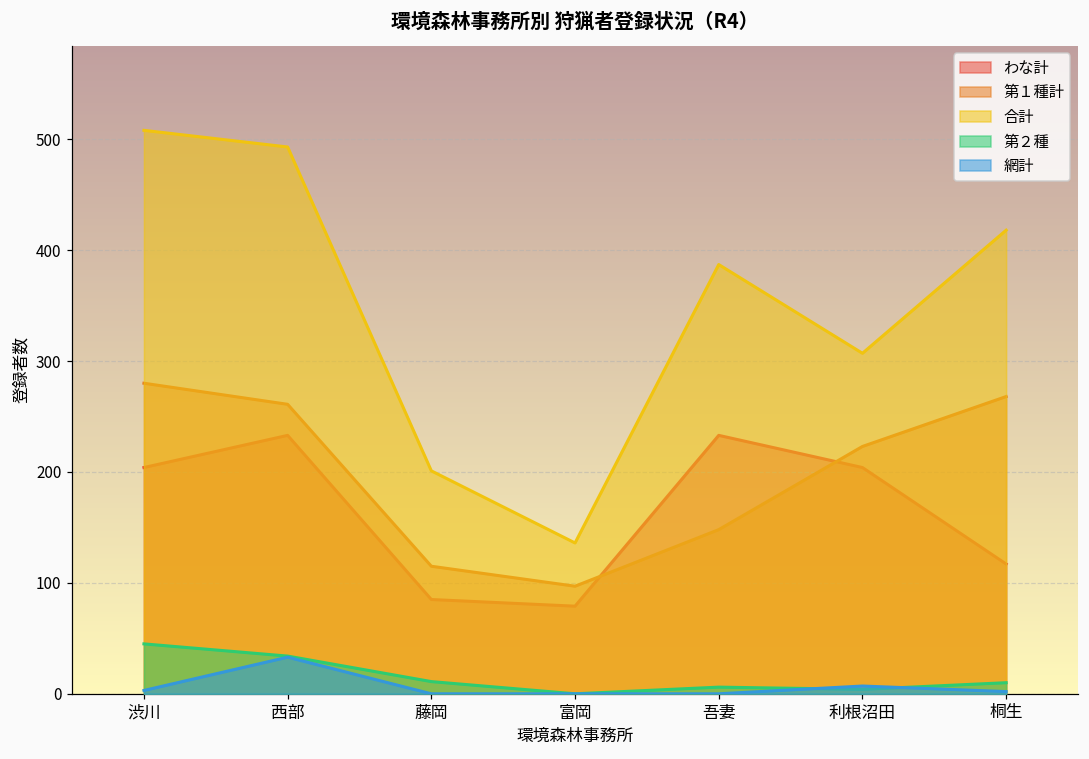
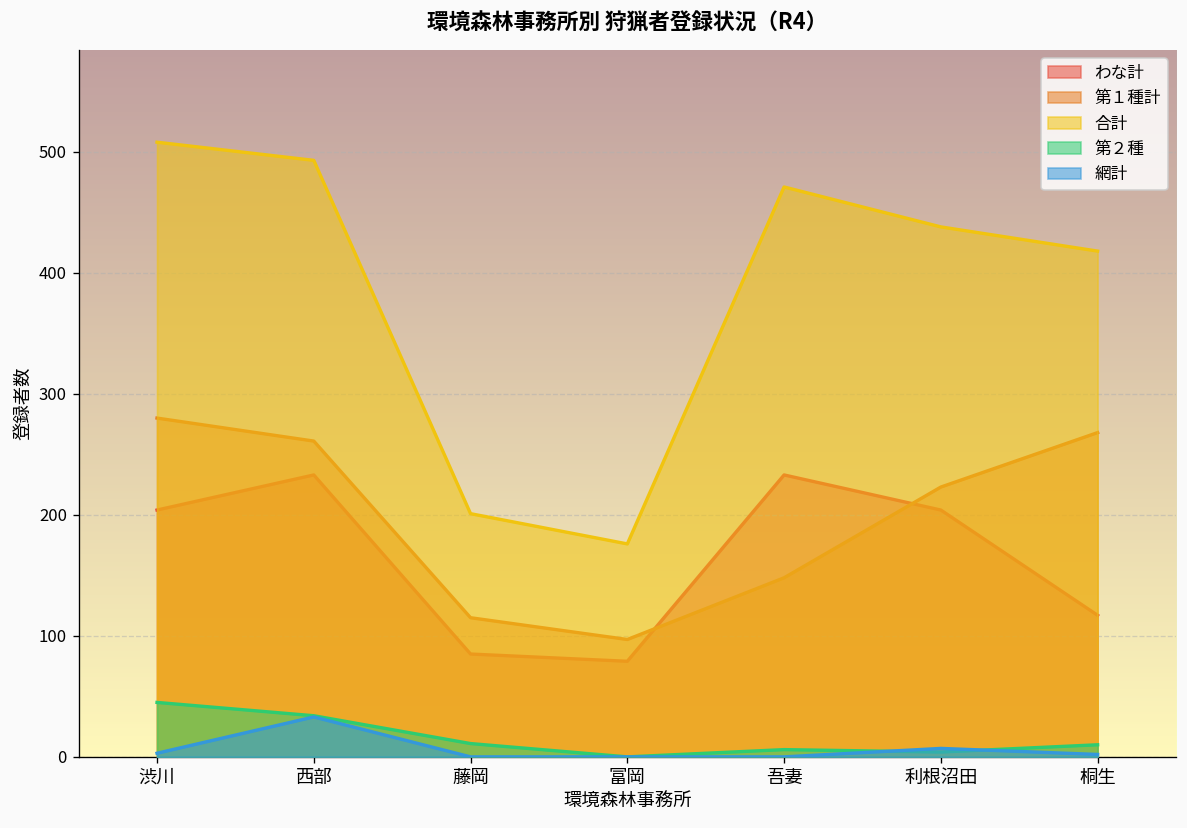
  {
    "合計": {
      "渋川": 508,
      "西部": 493,
      "藤岡": 201,
-     "富岡": 136,
-     "吾妻": 387,
-     "利根沼田": 307,
+     "富岡": 176,
+     "吾妻": 471,
+     "利根沼田": 438,
      "桐生": 418
    },
    "第２種": {
      "渋川": 45,
      "藤岡": 11,
      "吾妻": 6,
      "利根沼田": 4,
      "桐生": 10
    },
    "網計": {
      "渋川": 3,
      "藤岡": 0,
      "吾妻": 0,
      "利根沼田": 7,
      "桐生": 2
    }
  }
